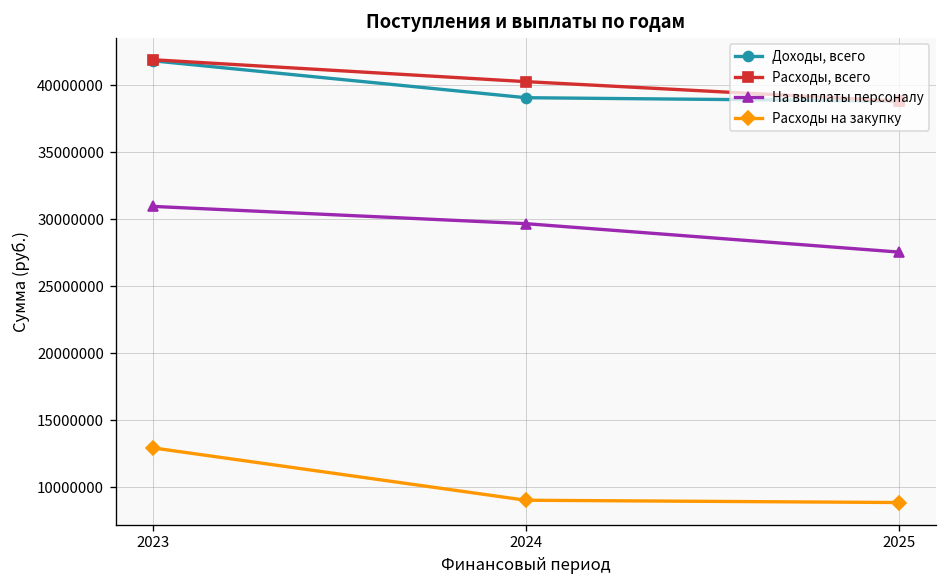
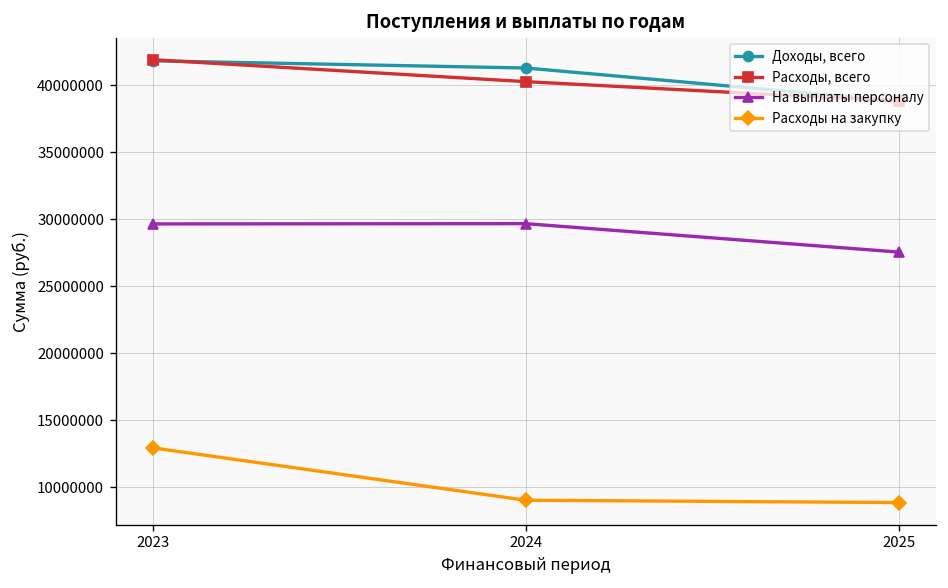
  {
    "Доходы, всего": {
-     "2024": 39100000
+     "2024": 41300000
    },
    "Расходы, всего": {
      "2024": 40300000
    },
    "На выплаты персоналу": {
-     "2023": 31000000,
+     "2023": 29600000,
      "2024": 29700000,
      "2025": 27500000
    },
    "Расходы на закупку": {
      "2023": 12900000,
      "2024": 9000000,
      "2025": 8900000
    }
  }
